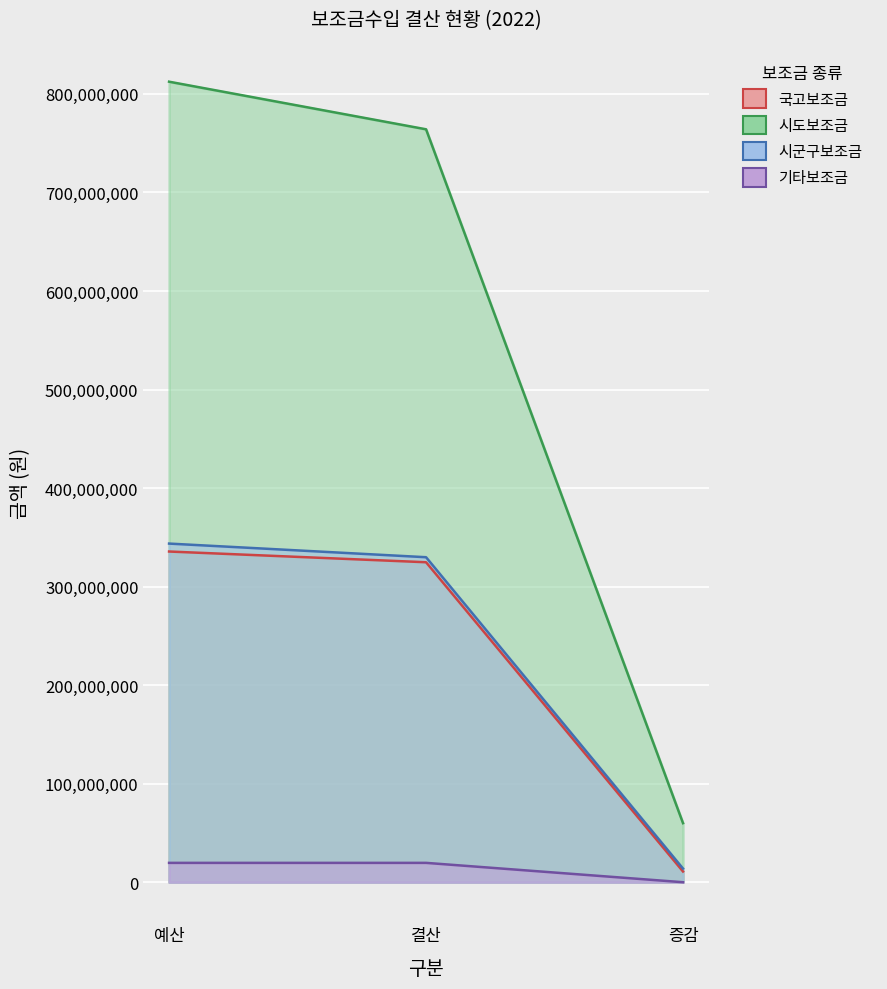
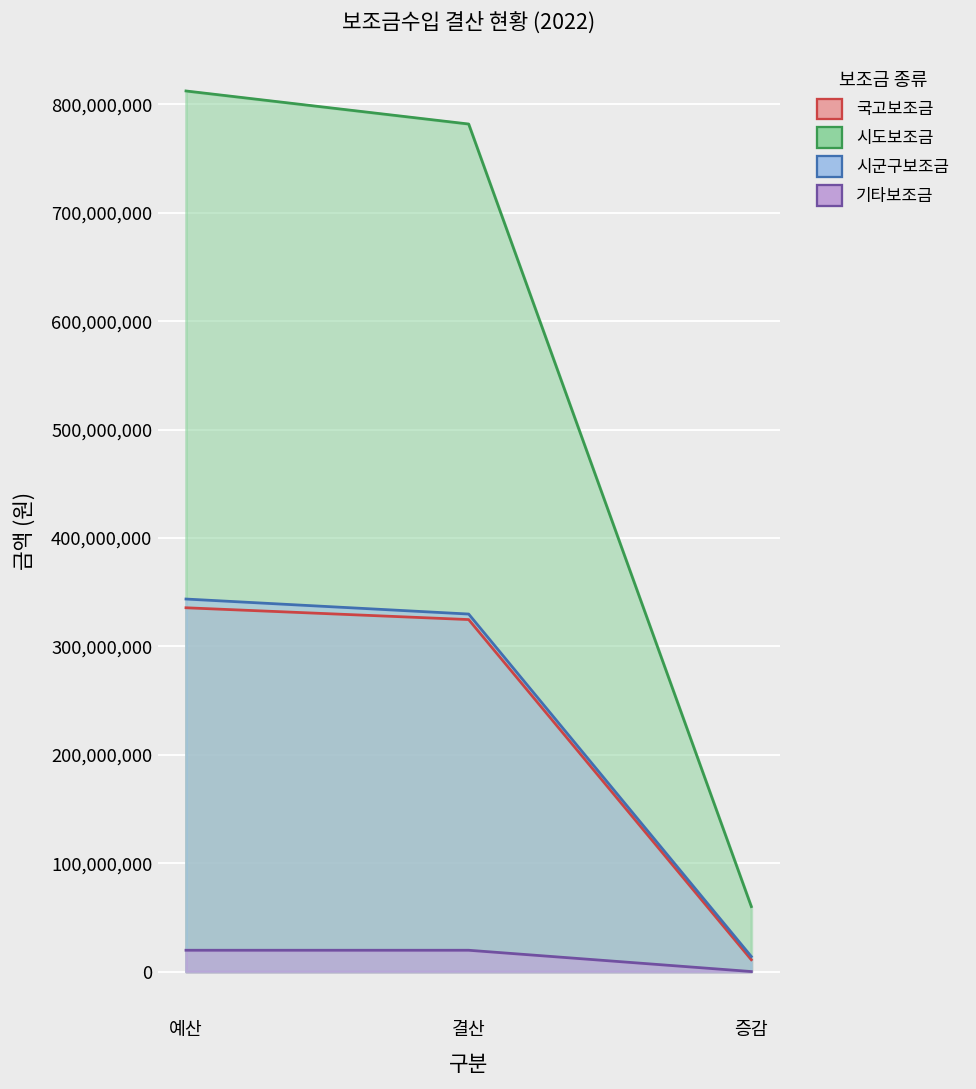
  {
    "시도보조금": {
      "예산": "810,000,000",
-     "결산": "760,000,000",
+     "결산": "780,000,000",
      "증감": "60,000,000"
    }
  }
